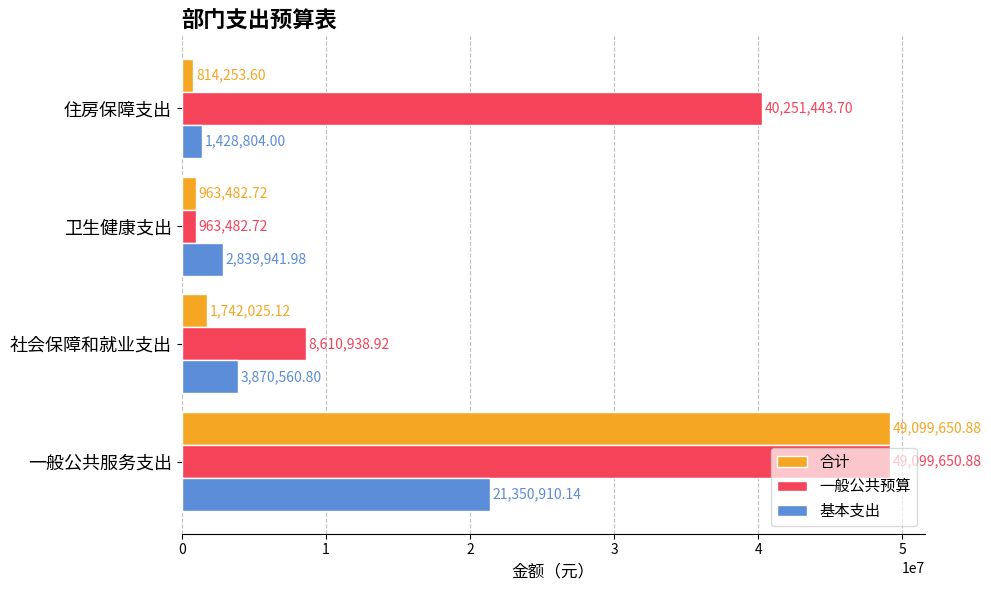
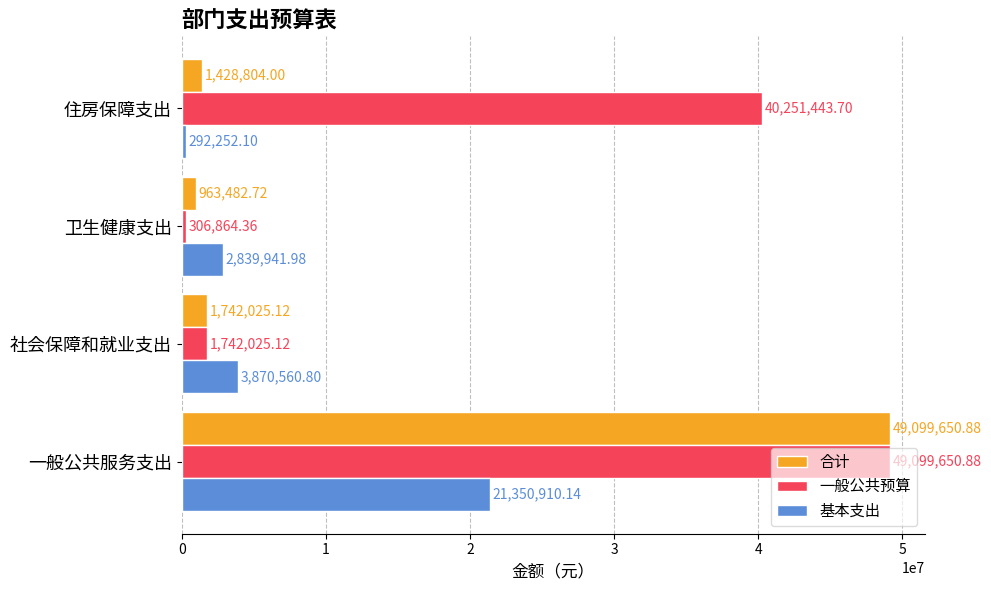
  {
    "合计": {
-     "住房保障支出": "814,253.60",
+     "住房保障支出": "1,428,804.00",
      "卫生健康支出": "963,482.72",
      "社会保障和就业支出": "1,742,025.12",
      "一般公共服务支出": "49,099,650.88"
    },
    "一般公共预算": {
      "住房保障支出": "40,251,443.70",
-     "卫生健康支出": "963,482.72",
-     "社会保障和就业支出": "8,610,938.92"
+     "卫生健康支出": "306,864.36",
+     "社会保障和就业支出": "1,742,025.12"
    },
    "基本支出": {
-     "住房保障支出": "1,428,804.00",
+     "住房保障支出": "292,252.10",
      "卫生健康支出": "2,839,941.98",
      "社会保障和就业支出": "3,870,560.80",
      "一般公共服务支出": "21,350,910.14"
    }
  }
